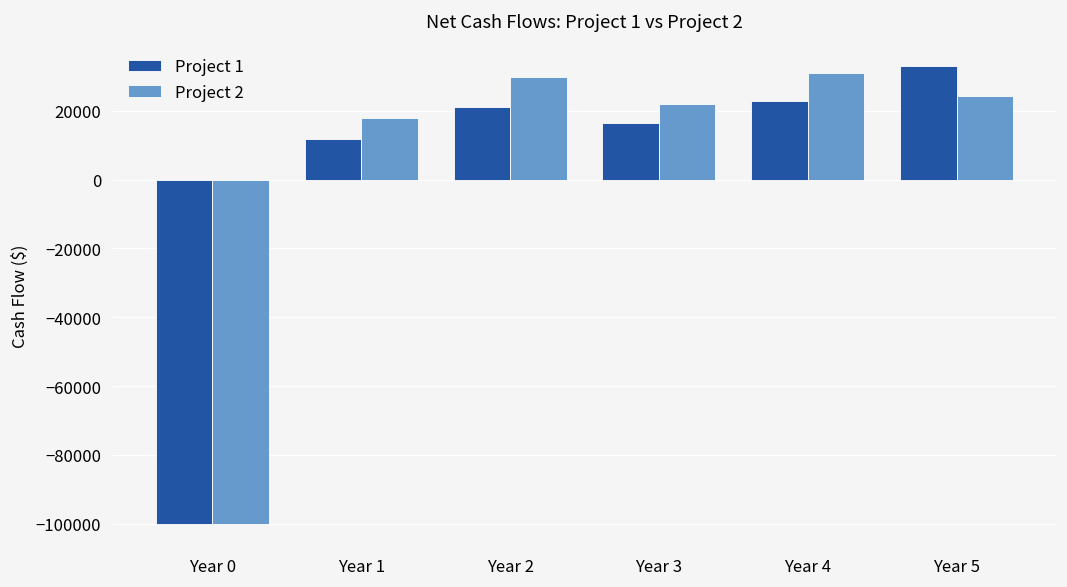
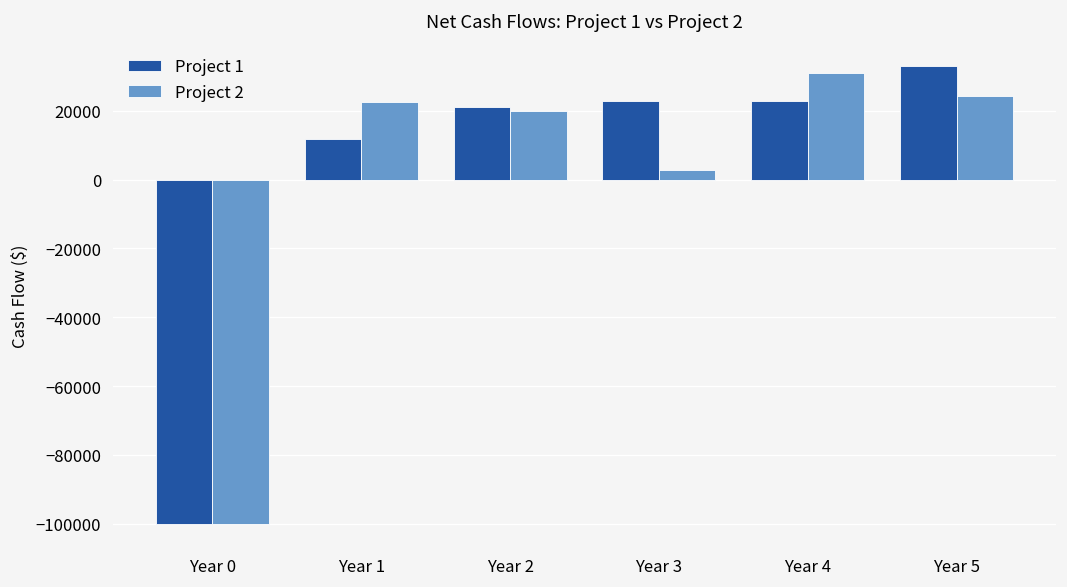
  {
    "Project 1": {
      "Year 0": -100000,
      "Year 1": 12000,
      "Year 2": 21000,
-     "Year 3": 16000,
+     "Year 3": 23000,
      "Year 4": 23000,
      "Year 5": 33000
    },
    "Project 2": {
      "Year 0": -100000,
-     "Year 1": 18000,
-     "Year 2": 30000,
-     "Year 3": 22000,
+     "Year 1": 22000,
+     "Year 2": 20000,
+     "Year 3": 3000,
      "Year 4": 31000,
      "Year 5": 24000
    }
  }
